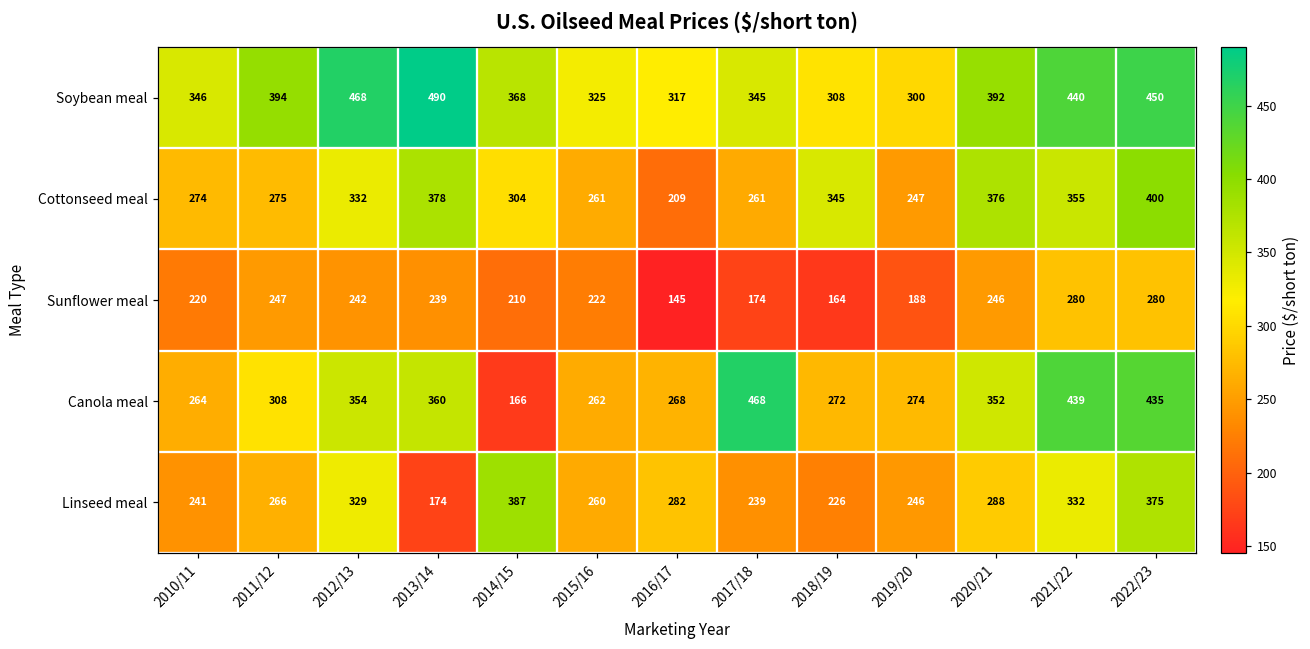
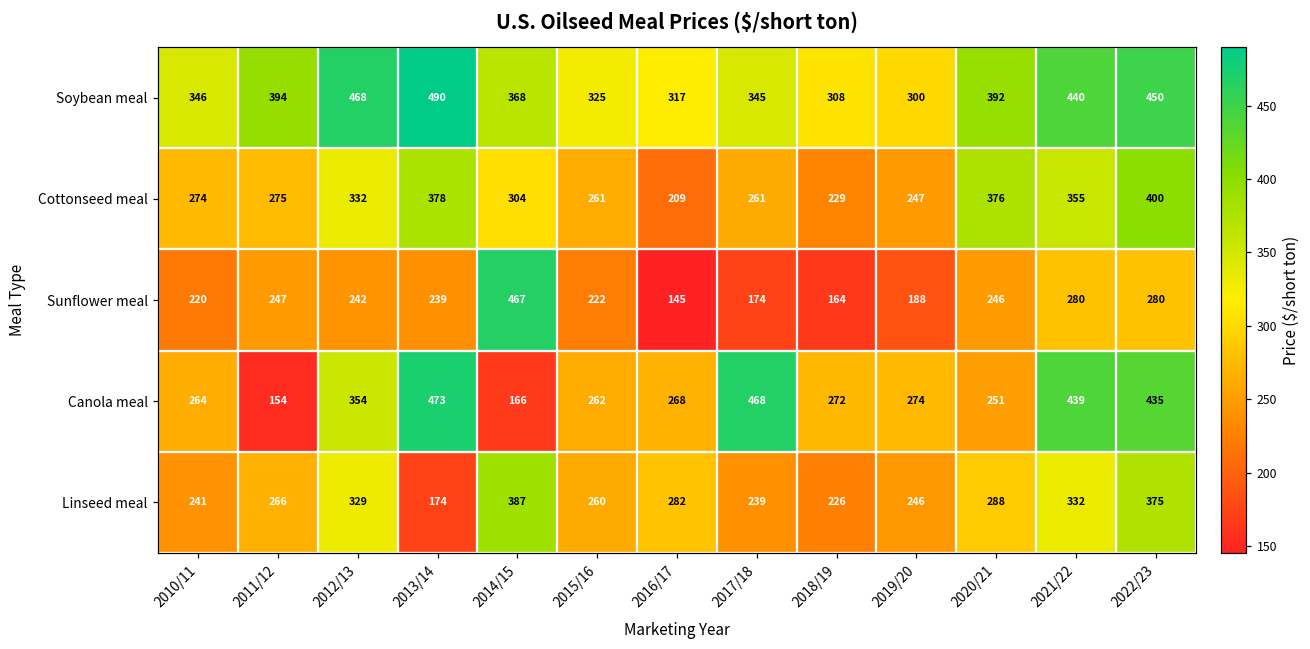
  {
    "Soybean meal": {
      "2010/11": 346,
      "2011/12": 394,
      "2012/13": 468,
      "2013/14": 490,
      "2014/15": 368,
      "2015/16": 325,
      "2016/17": 317,
      "2017/18": 345,
      "2018/19": 308,
      "2019/20": 300,
      "2020/21": 392,
      "2021/22": 440,
      "2022/23": 450
    },
    "Cottonseed meal": {
      "2010/11": 274,
      "2011/12": 275,
      "2012/13": 332,
      "2013/14": 378,
      "2014/15": 304,
      "2015/16": 261,
      "2016/17": 209,
      "2017/18": 261,
-     "2018/19": 345,
+     "2018/19": 229,
      "2019/20": 247,
      "2020/21": 376,
      "2021/22": 355,
      "2022/23": 400
    },
    "Sunflower meal": {
      "2010/11": 220,
      "2011/12": 247,
      "2012/13": 242,
      "2013/14": 239,
-     "2014/15": 210,
+     "2014/15": 467,
      "2015/16": 222,
      "2016/17": 145,
      "2017/18": 174,
      "2018/19": 164,
      "2019/20": 188,
      "2020/21": 246,
      "2021/22": 280,
      "2022/23": 280
    },
    "Canola meal": {
      "2010/11": 264,
-     "2011/12": 308,
+     "2011/12": 154,
      "2012/13": 354,
-     "2013/14": 360,
+     "2013/14": 473,
      "2014/15": 166,
      "2015/16": 262,
      "2016/17": 268,
      "2017/18": 468,
      "2018/19": 272,
      "2019/20": 274,
-     "2020/21": 352,
+     "2020/21": 251,
      "2021/22": 439,
      "2022/23": 435
    },
    "Linseed meal": {
      "2010/11": 241,
      "2011/12": 266,
      "2012/13": 329,
      "2013/14": 174,
      "2014/15": 387,
      "2015/16": 260,
      "2016/17": 282,
      "2017/18": 239,
      "2018/19": 226,
      "2019/20": 246,
      "2020/21": 288,
      "2021/22": 332,
      "2022/23": 375
    }
  }
